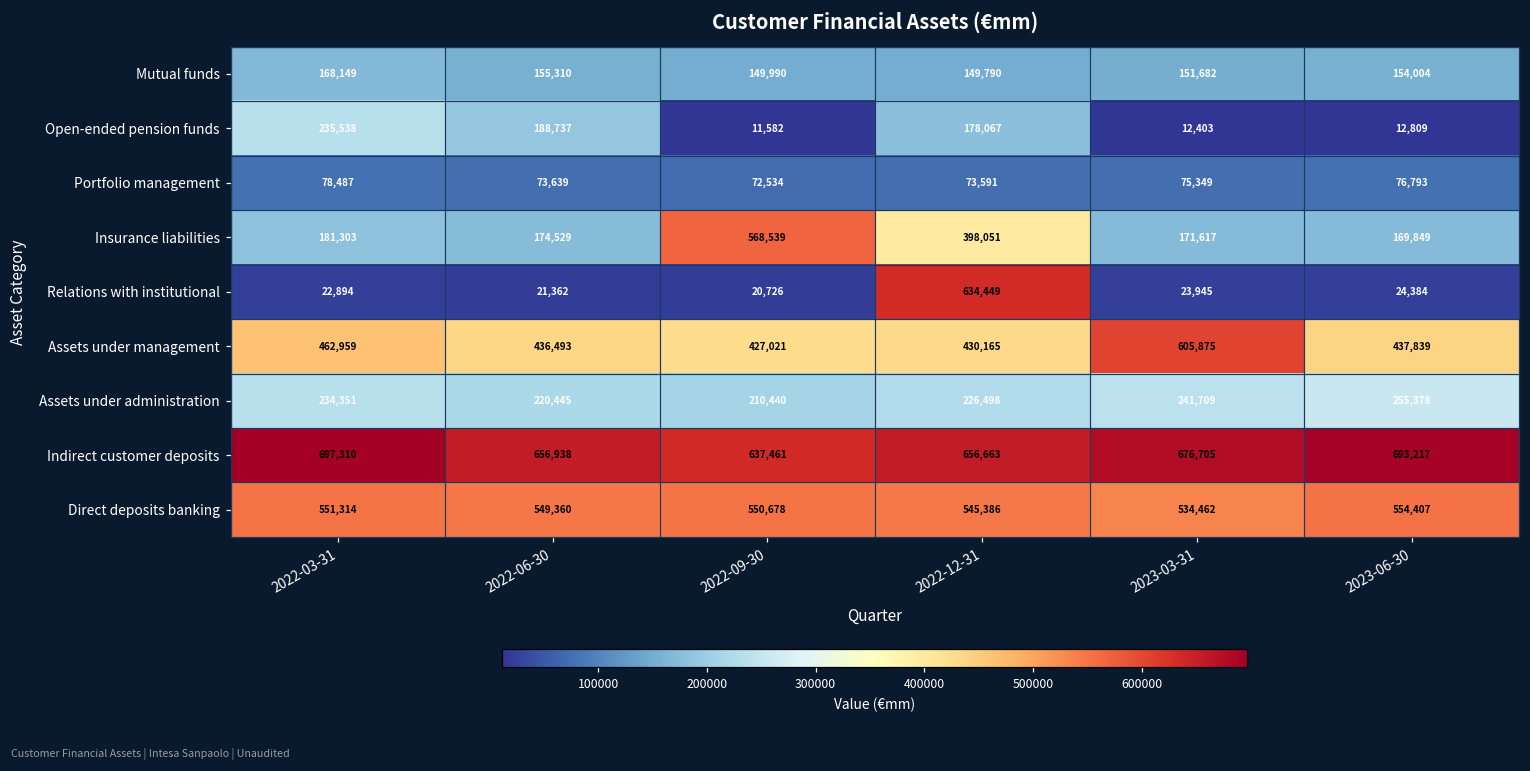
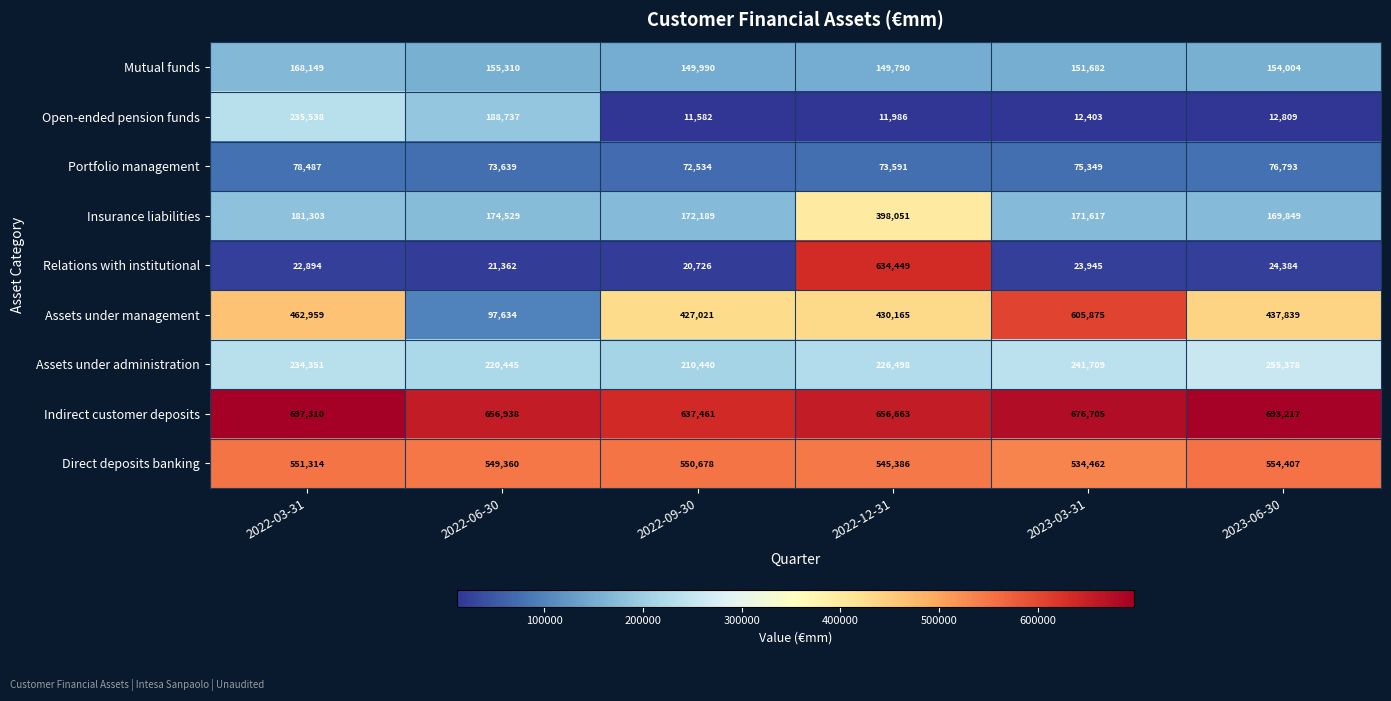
  {
    "Mutual funds": {
      "2022-03-31": "168,149",
      "2022-06-30": "155,310",
      "2022-09-30": "149,990",
      "2022-12-31": "149,790",
      "2023-03-31": "151,682",
      "2023-06-30": "154,004"
    },
    "Open-ended pension funds": {
      "2022-03-31": "235,538",
      "2022-06-30": "188,737",
      "2022-09-30": "11,582",
-     "2022-12-31": "178,067",
+     "2022-12-31": "11,986",
      "2023-03-31": "12,403",
      "2023-06-30": "12,809"
    },
    "Portfolio management": {
      "2022-03-31": "78,487",
      "2022-06-30": "73,639",
      "2022-09-30": "72,534",
      "2022-12-31": "73,591",
      "2023-03-31": "75,349",
      "2023-06-30": "76,793"
    },
    "Insurance liabilities": {
      "2022-03-31": "181,303",
      "2022-06-30": "174,529",
-     "2022-09-30": "568,539",
+     "2022-09-30": "172,189",
      "2022-12-31": "398,051",
      "2023-03-31": "171,617",
      "2023-06-30": "169,849"
    },
    "Relations with institutional": {
      "2022-03-31": "22,894",
      "2022-06-30": "21,362",
      "2022-09-30": "20,726",
      "2022-12-31": "634,449",
      "2023-03-31": "23,945",
      "2023-06-30": "24,384"
    },
    "Assets under management": {
      "2022-03-31": "462,959",
-     "2022-06-30": "436,493",
+     "2022-06-30": "97,634",
      "2022-09-30": "427,021",
      "2022-12-31": "430,165",
      "2023-03-31": "605,875",
      "2023-06-30": "437,839"
    },
    "Assets under administration": {
      "2022-03-31": "234,351",
      "2022-06-30": "220,445",
      "2022-09-30": "210,440",
      "2022-12-31": "226,498",
      "2023-03-31": "241,709",
      "2023-06-30": "255,378"
    },
    "Indirect customer deposits": {
      "2022-03-31": "697,310",
      "2022-06-30": "656,938",
      "2022-09-30": "637,461",
      "2022-12-31": "656,663",
      "2023-03-31": "676,705",
      "2023-06-30": "693,217"
    },
    "Direct deposits banking": {
      "2022-03-31": "551,314",
      "2022-06-30": "549,360",
      "2022-09-30": "550,678",
      "2022-12-31": "545,386",
      "2023-03-31": "534,462",
      "2023-06-30": "554,407"
    }
  }
